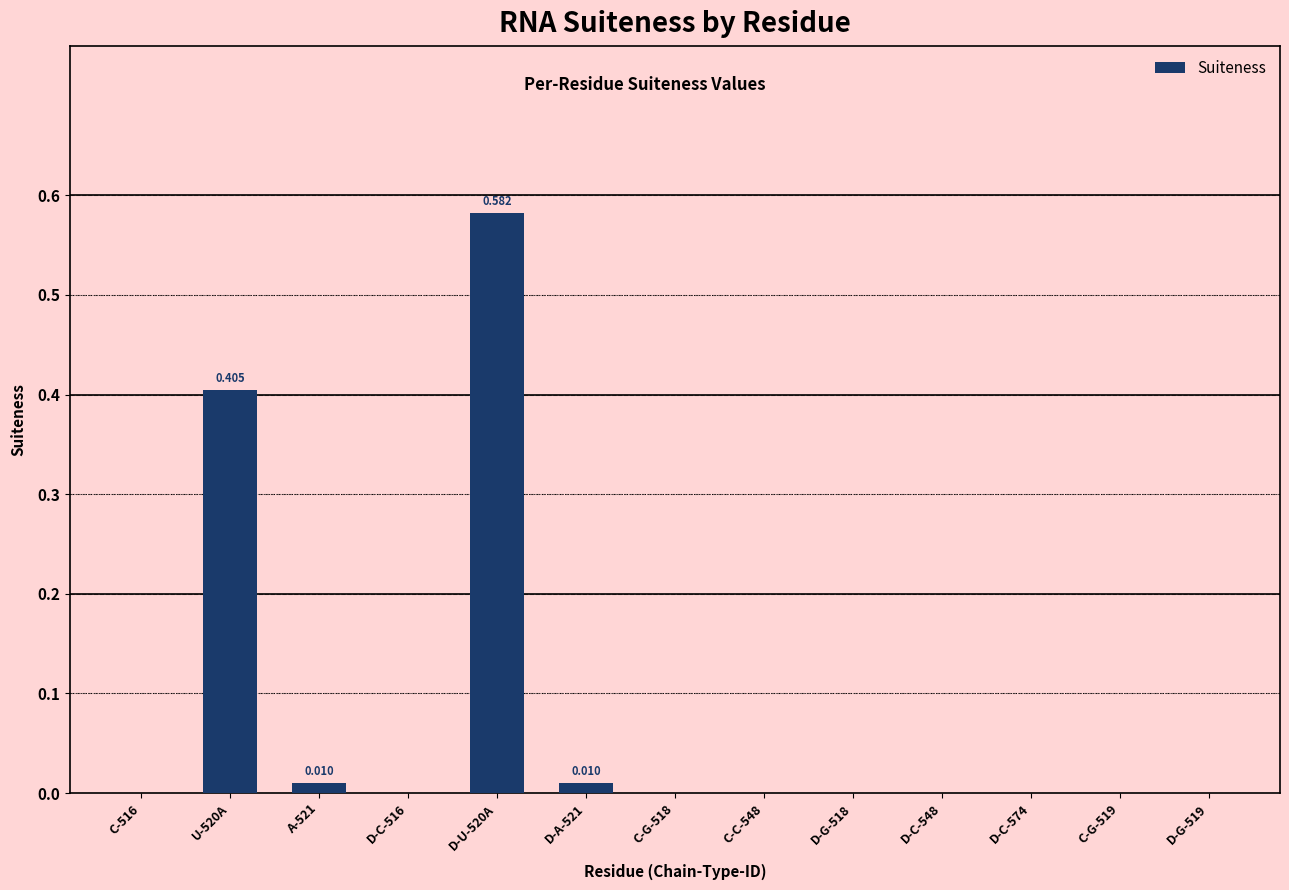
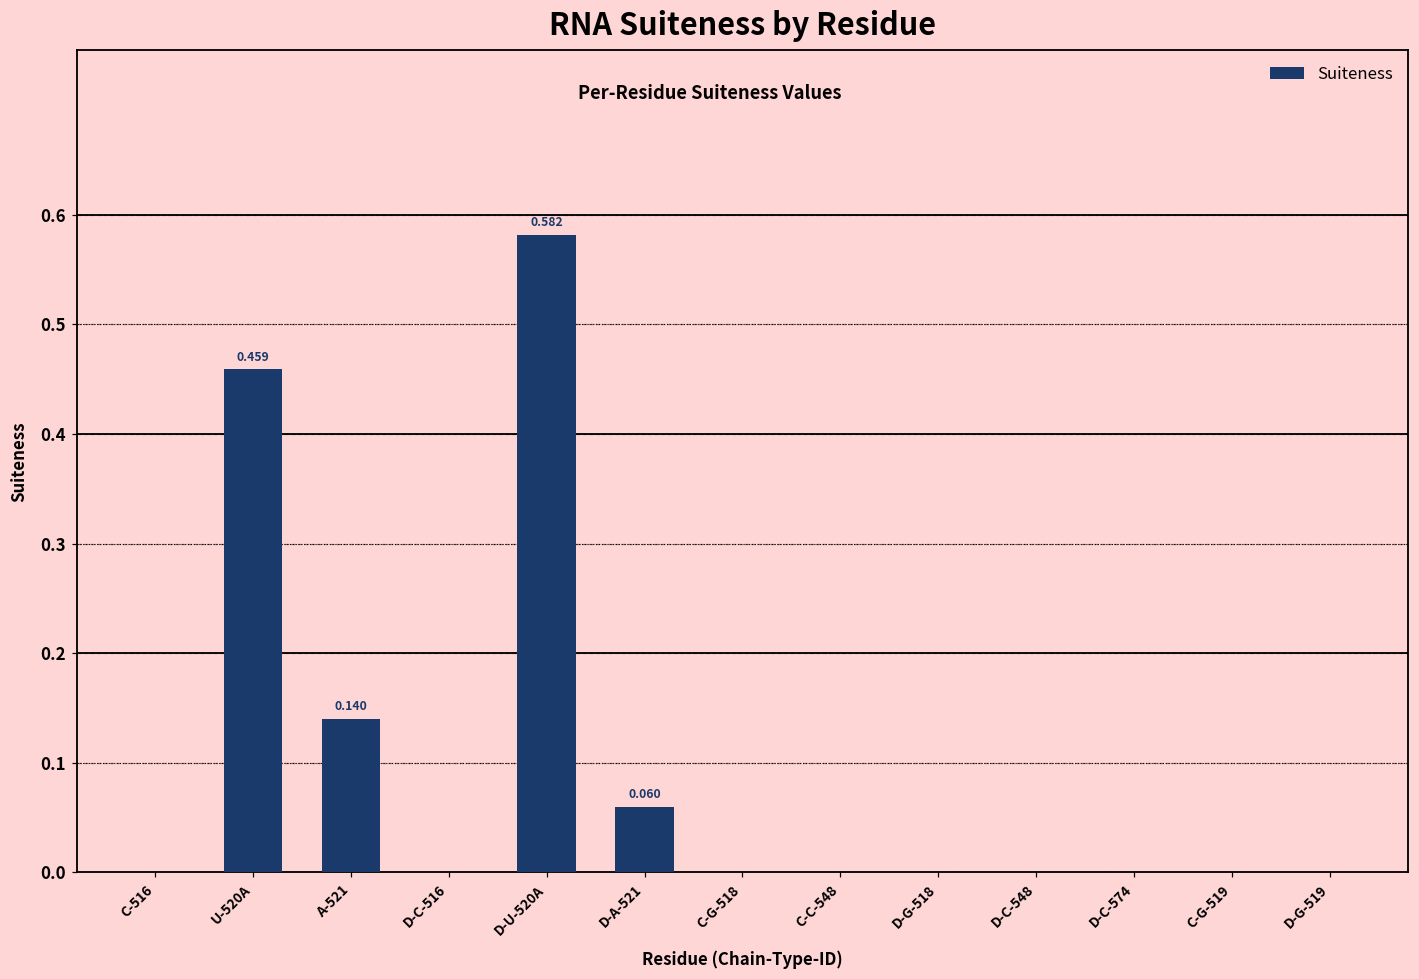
  {
-   "U-520A": 0.405,
-   "A-521": 0.010,
+   "U-520A": 0.459,
+   "A-521": 0.140,
    "D-U-520A": 0.582,
-   "D-A-521": 0.010
+   "D-A-521": 0.060
  }
